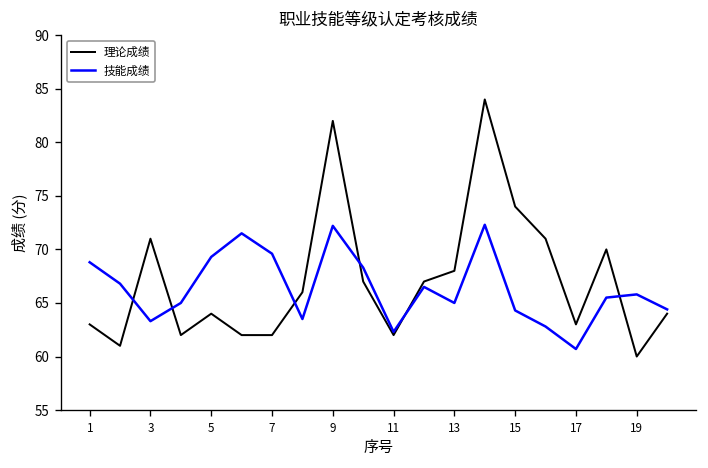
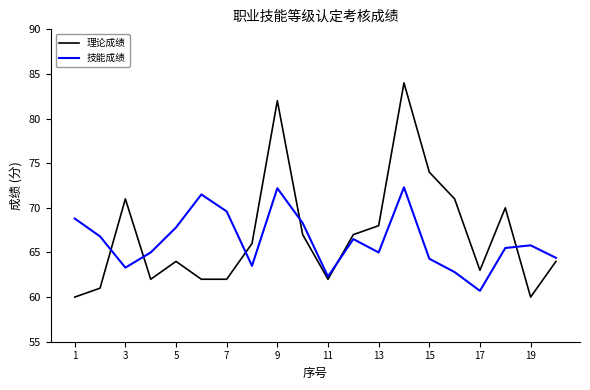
  {
    "理论成绩": {
-     "1": 63,
+     "1": 60,
      "3": 71,
      "5": 64,
      "7": 62,
      "9": 82,
      "11": 62,
      "13": 68,
      "15": 74,
      "17": 63,
      "19": 60
    },
    "技能成绩": {
      "1": 69,
      "3": 63,
-     "5": 69,
+     "5": 68,
      "7": 70,
      "9": 72,
      "11": 62,
      "13": 65,
      "15": 64,
      "17": 61,
      "19": 66
    }
  }
